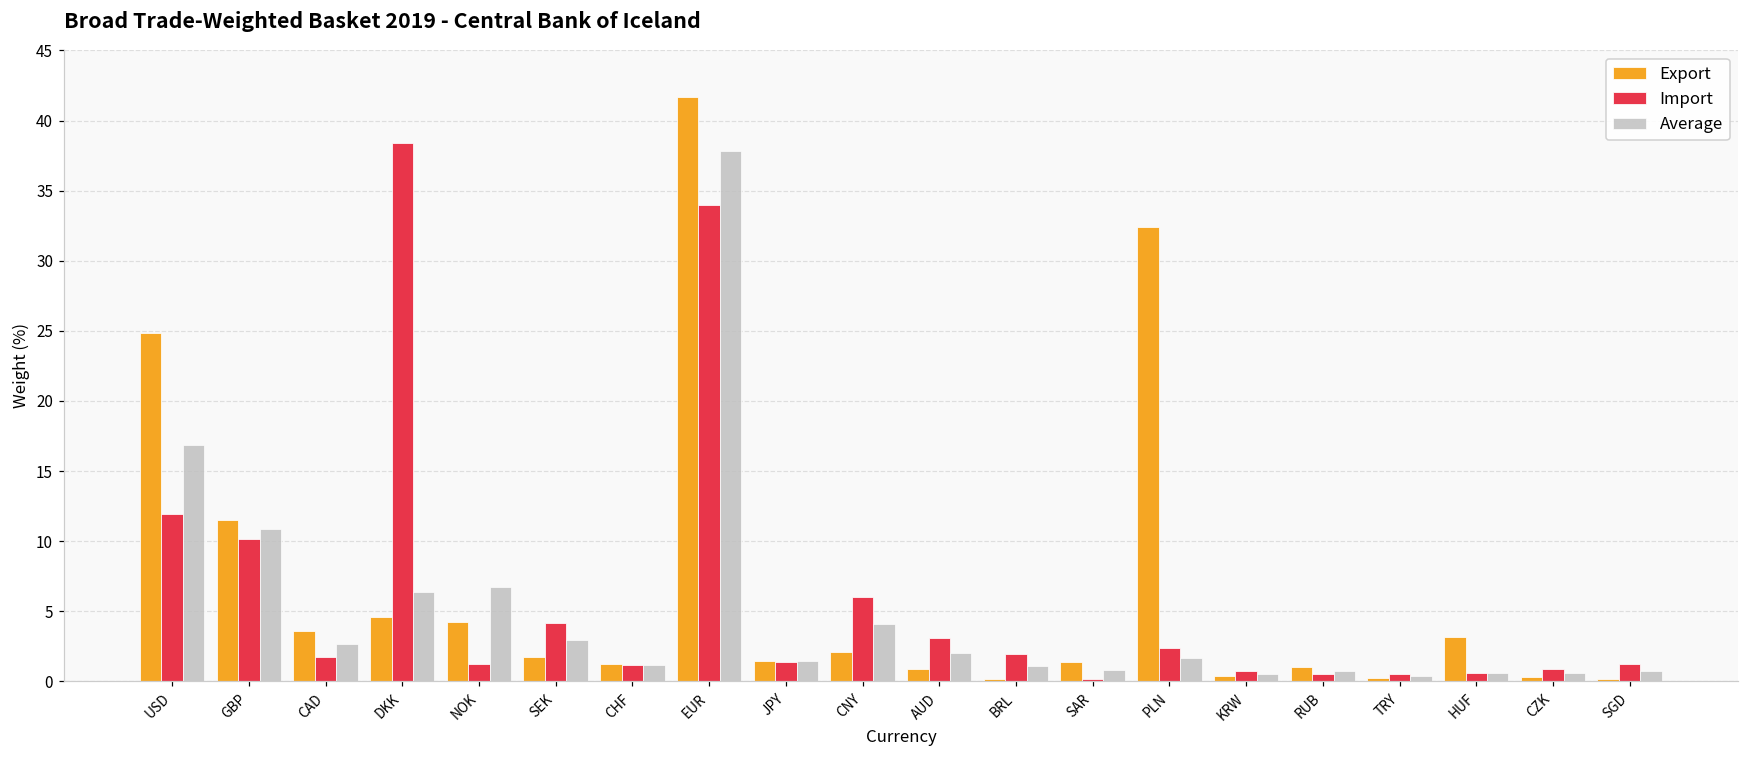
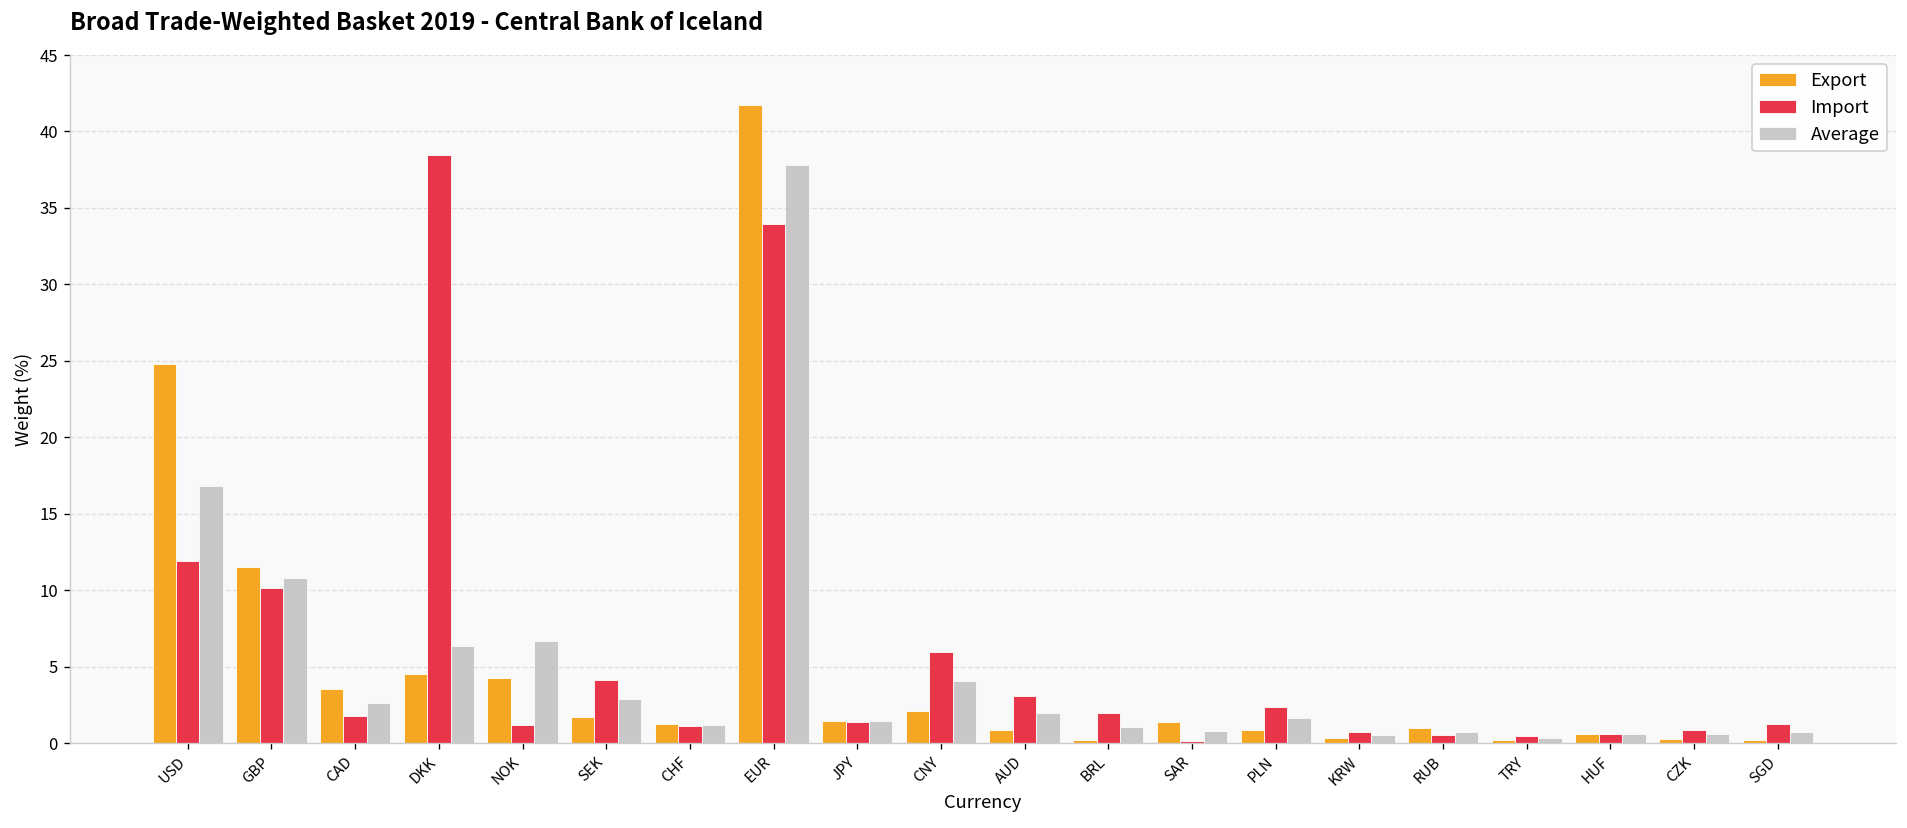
  {
    "Export": {
      "USD": 24.8,
      "GBP": 11.5,
      "CAD": 3.6,
      "DKK": 4.6,
      "NOK": 4.2,
      "SEK": 1.7,
      "CHF": 1.3,
      "EUR": 41.7,
      "JPY": 1.5,
      "CNY": 2.1,
      "AUD": 0.9,
      "BRL": 0.2,
      "SAR": 1.4,
-     "PLN": 32.4,
+     "PLN": 0.9,
      "KRW": 0.4,
      "RUB": 1.0,
      "TRY": 0.2,
-     "HUF": 3.2,
+     "HUF": 0.6,
      "CZK": 0.3,
      "SGD": 0.2
    },
    "Import": {
      "USD": 11.9,
      "GBP": 10.2,
      "CAD": 1.8,
      "DKK": 38.4,
      "NOK": 1.2,
      "SEK": 4.1,
      "CHF": 1.2,
      "EUR": 34.0,
      "JPY": 1.4,
      "CNY": 6.0,
      "AUD": 3.1,
      "BRL": 2.0,
      "PLN": 2.4,
      "KRW": 0.7,
      "RUB": 0.5,
      "TRY": 0.5,
      "HUF": 0.6,
      "CZK": 0.9,
      "SGD": 1.3
    },
    "Average": {
      "USD": 16.8,
      "GBP": 10.8,
      "CAD": 2.7,
      "DKK": 6.4,
      "NOK": 6.7,
      "SEK": 2.9,
      "CHF": 1.2,
      "EUR": 37.8,
      "JPY": 1.4,
      "CNY": 4.1,
      "AUD": 2.0,
      "BRL": 1.1,
      "SAR": 0.8,
      "PLN": 1.6,
      "KRW": 0.5,
      "RUB": 0.8,
      "TRY": 0.4,
      "HUF": 0.6,
      "CZK": 0.6,
      "SGD": 0.7
    }
  }
